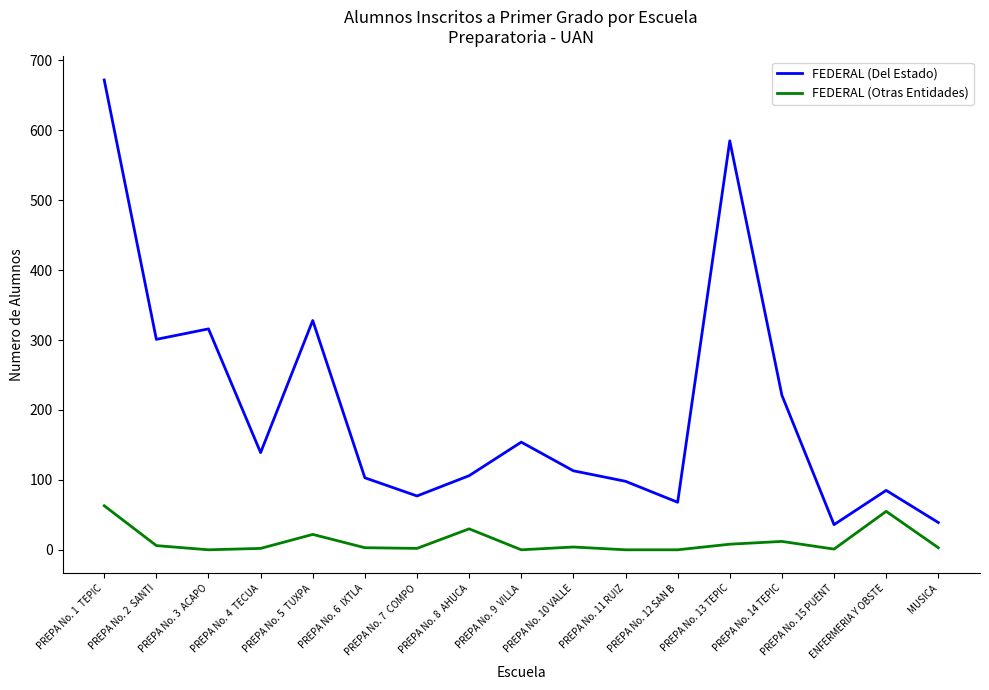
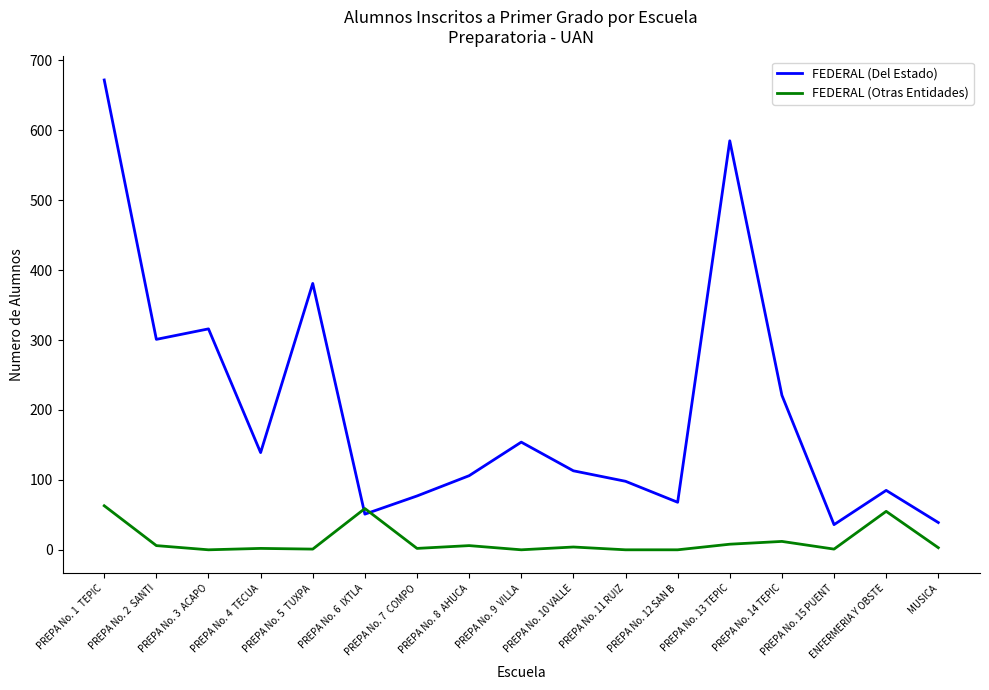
  {
    "FEDERAL (Del Estado)": {
      "PREPA No. 1 TEPIC": 670,
      "PREPA No. 2 SANTI": 300,
      "PREPA No. 3 ACAPO": 320,
      "PREPA No. 4 TECUA": 140,
-     "PREPA No. 5 TUXPA": 330,
-     "PREPA No. 6 IXTLA": 100,
+     "PREPA No. 5 TUXPA": 380,
+     "PREPA No. 6 IXTLA": 50,
      "PREPA No. 7 COMPO": 80,
      "PREPA No. 8 AHUCA": 110,
      "PREPA No. 9 VILLA": 150,
      "PREPA No. 10 VALLE": 110,
      "PREPA No. 11 RUIZ": 100,
      "PREPA No. 12 SAN B": 70,
      "PREPA No. 13 TEPIC": 590,
      "PREPA No. 14 TEPIC": 220,
      "PREPA No. 15 PUENT": 40,
      "ENFERMERIA Y OBSTE": 90,
      "MUSICA": 40
    },
    "FEDERAL (Otras Entidades)": {
      "PREPA No. 1 TEPIC": 60,
      "PREPA No. 2 SANTI": 10,
      "PREPA No. 3 ACAPO": 0,
      "PREPA No. 4 TECUA": 0,
-     "PREPA No. 5 TUXPA": 20,
-     "PREPA No. 6 IXTLA": 0,
+     "PREPA No. 5 TUXPA": 0,
+     "PREPA No. 6 IXTLA": 60,
      "PREPA No. 7 COMPO": 0,
-     "PREPA No. 8 AHUCA": 30,
+     "PREPA No. 8 AHUCA": 10,
      "PREPA No. 9 VILLA": 0,
      "PREPA No. 10 VALLE": 0,
      "PREPA No. 11 RUIZ": 0,
      "PREPA No. 12 SAN B": 0,
      "PREPA No. 13 TEPIC": 10,
      "PREPA No. 14 TEPIC": 10,
      "PREPA No. 15 PUENT": 0,
      "ENFERMERIA Y OBSTE": 60,
      "MUSICA": 0
    }
  }
